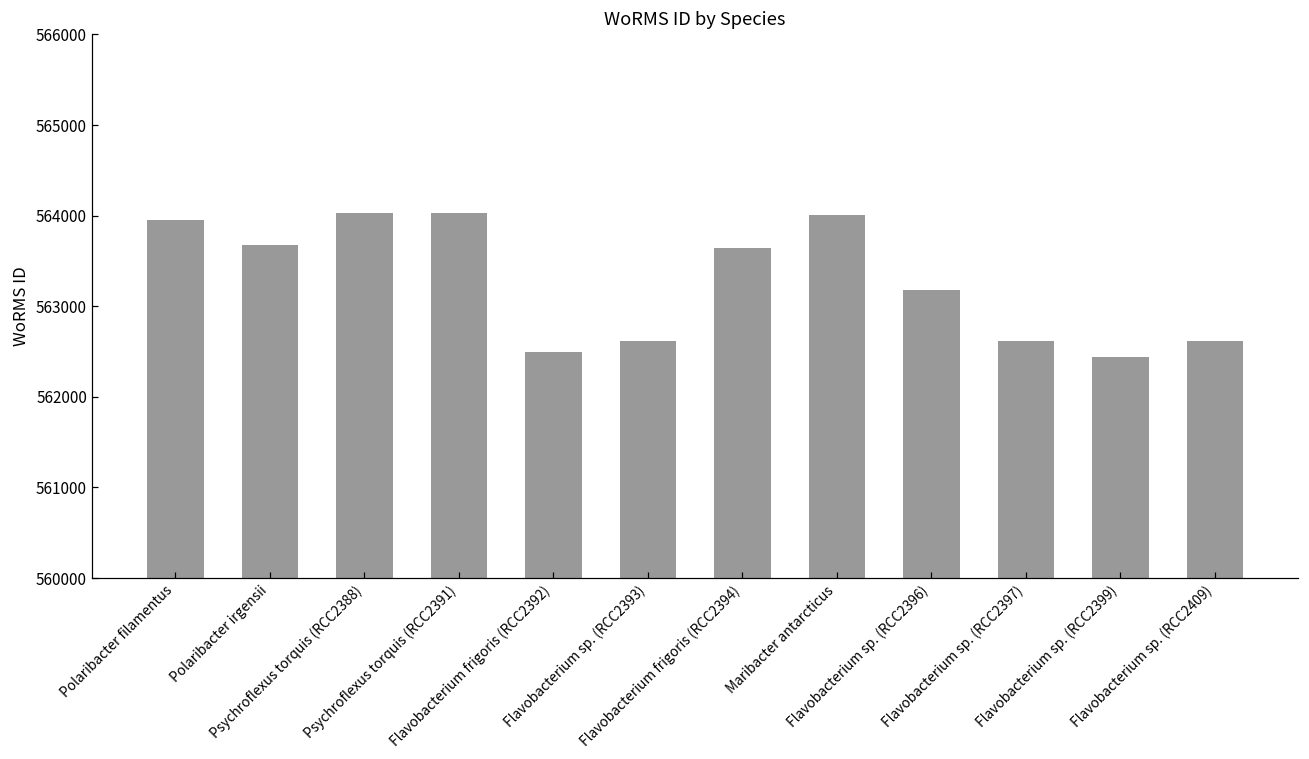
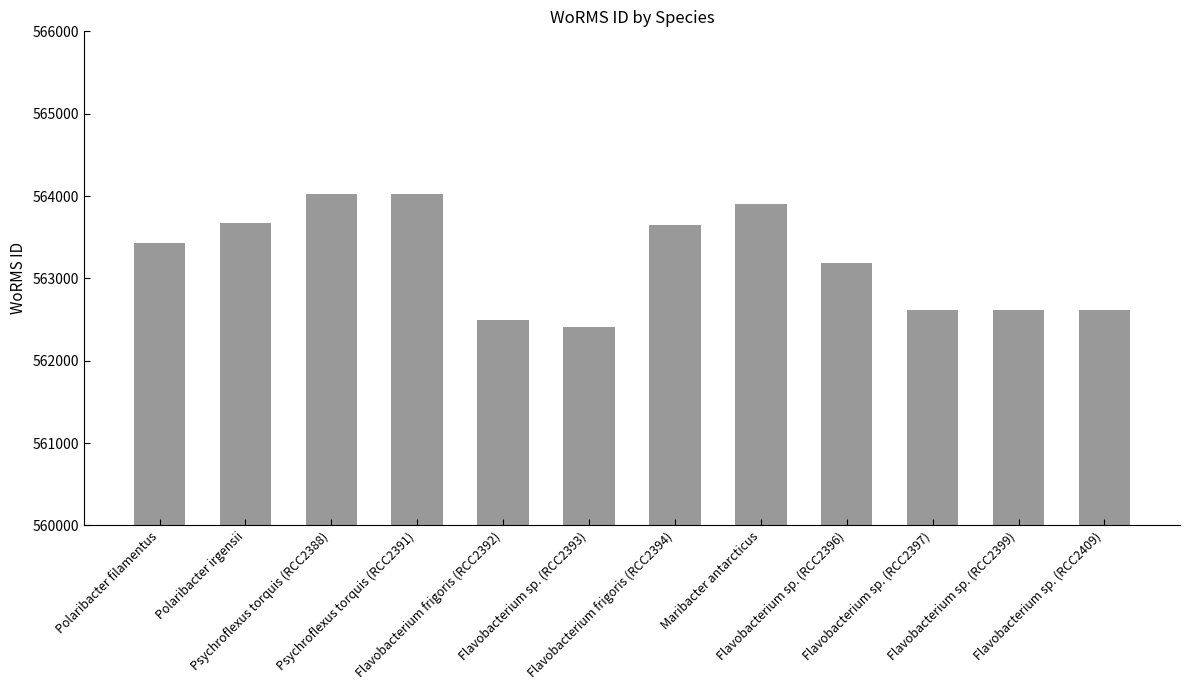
  {
-   "Polaribacter filamentus": 563900,
+   "Polaribacter filamentus": 563400,
    "Polaribacter irgensii": 563700,
    "Psychroflexus torquis (RCC2388)": 564000,
    "Psychroflexus torquis (RCC2391)": 564000,
    "Flavobacterium frigoris (RCC2392)": 562500,
-   "Flavobacterium sp. (RCC2393)": 562600,
+   "Flavobacterium sp. (RCC2393)": 562400,
    "Flavobacterium frigoris (RCC2394)": 563600,
-   "Maribacter antarcticus": 564000,
+   "Maribacter antarcticus": 563900,
    "Flavobacterium sp. (RCC2396)": 563200,
    "Flavobacterium sp. (RCC2397)": 562600,
-   "Flavobacterium sp. (RCC2399)": 562400,
+   "Flavobacterium sp. (RCC2399)": 562600,
    "Flavobacterium sp. (RCC2409)": 562600
  }
